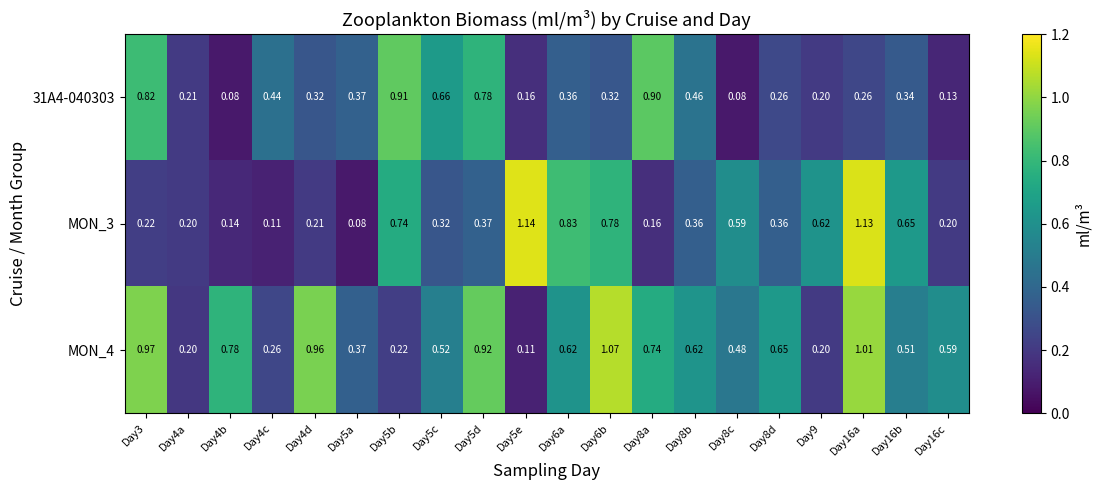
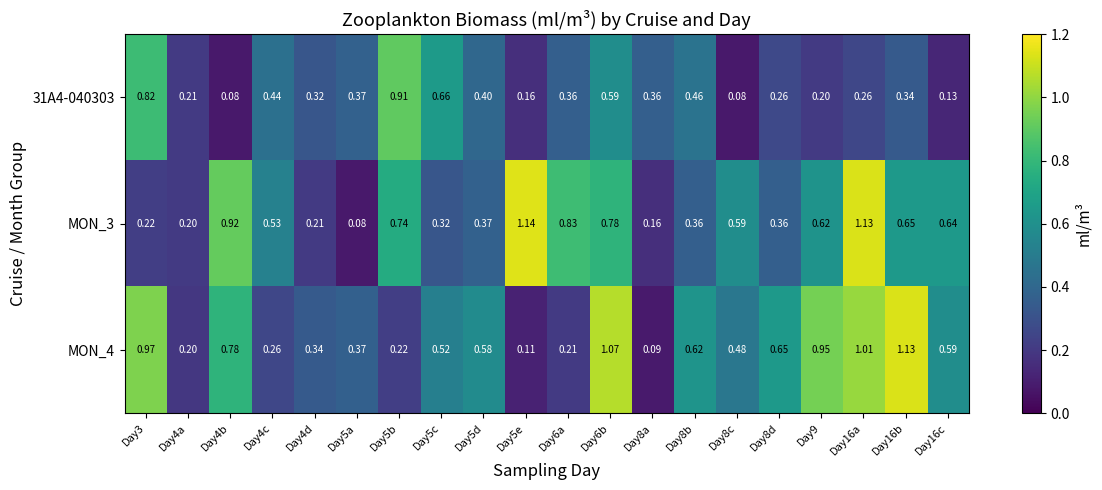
  {
    "31A4-040303": {
      "Day3": 0.82,
      "Day4a": 0.21,
      "Day4b": 0.08,
      "Day4c": 0.44,
      "Day4d": 0.32,
      "Day5a": 0.37,
      "Day5b": 0.91,
      "Day5c": 0.66,
-     "Day5d": 0.78,
+     "Day5d": 0.40,
      "Day5e": 0.16,
      "Day6a": 0.36,
-     "Day6b": 0.32,
-     "Day8a": 0.90,
+     "Day6b": 0.59,
+     "Day8a": 0.36,
      "Day8b": 0.46,
      "Day8c": 0.08,
      "Day8d": 0.26,
      "Day9": 0.20,
      "Day16a": 0.26,
      "Day16b": 0.34,
      "Day16c": 0.13
    },
    "MON_3": {
      "Day3": 0.22,
      "Day4a": 0.20,
-     "Day4b": 0.14,
-     "Day4c": 0.11,
+     "Day4b": 0.92,
+     "Day4c": 0.53,
      "Day4d": 0.21,
      "Day5a": 0.08,
      "Day5b": 0.74,
      "Day5c": 0.32,
      "Day5d": 0.37,
      "Day5e": 1.14,
      "Day6a": 0.83,
      "Day6b": 0.78,
      "Day8a": 0.16,
      "Day8b": 0.36,
      "Day8c": 0.59,
      "Day8d": 0.36,
      "Day9": 0.62,
      "Day16a": 1.13,
      "Day16b": 0.65,
-     "Day16c": 0.20
+     "Day16c": 0.64
    },
    "MON_4": {
      "Day3": 0.97,
      "Day4a": 0.20,
      "Day4b": 0.78,
      "Day4c": 0.26,
-     "Day4d": 0.96,
+     "Day4d": 0.34,
      "Day5a": 0.37,
      "Day5b": 0.22,
      "Day5c": 0.52,
-     "Day5d": 0.92,
+     "Day5d": 0.58,
      "Day5e": 0.11,
-     "Day6a": 0.62,
+     "Day6a": 0.21,
      "Day6b": 1.07,
-     "Day8a": 0.74,
+     "Day8a": 0.09,
      "Day8b": 0.62,
      "Day8c": 0.48,
      "Day8d": 0.65,
-     "Day9": 0.20,
+     "Day9": 0.95,
      "Day16a": 1.01,
-     "Day16b": 0.51,
+     "Day16b": 1.13,
      "Day16c": 0.59
    }
  }
